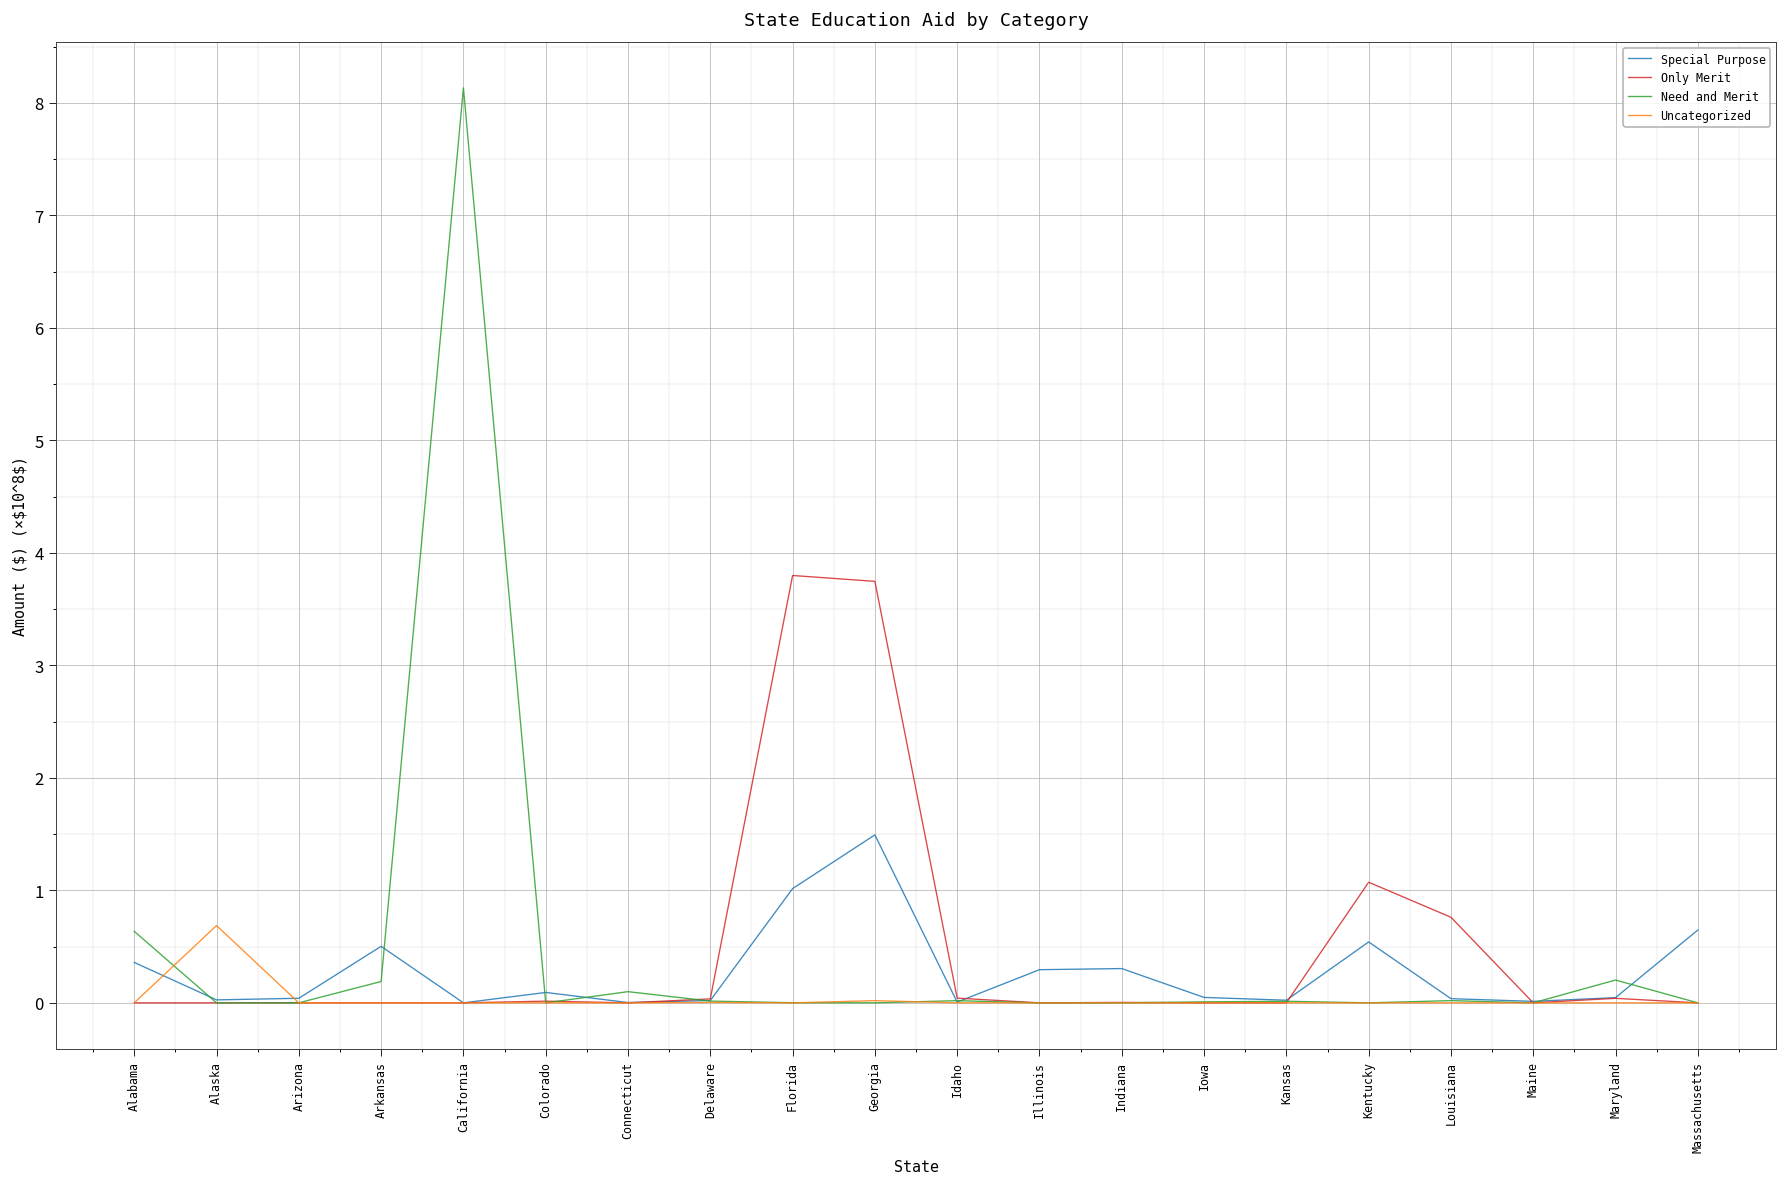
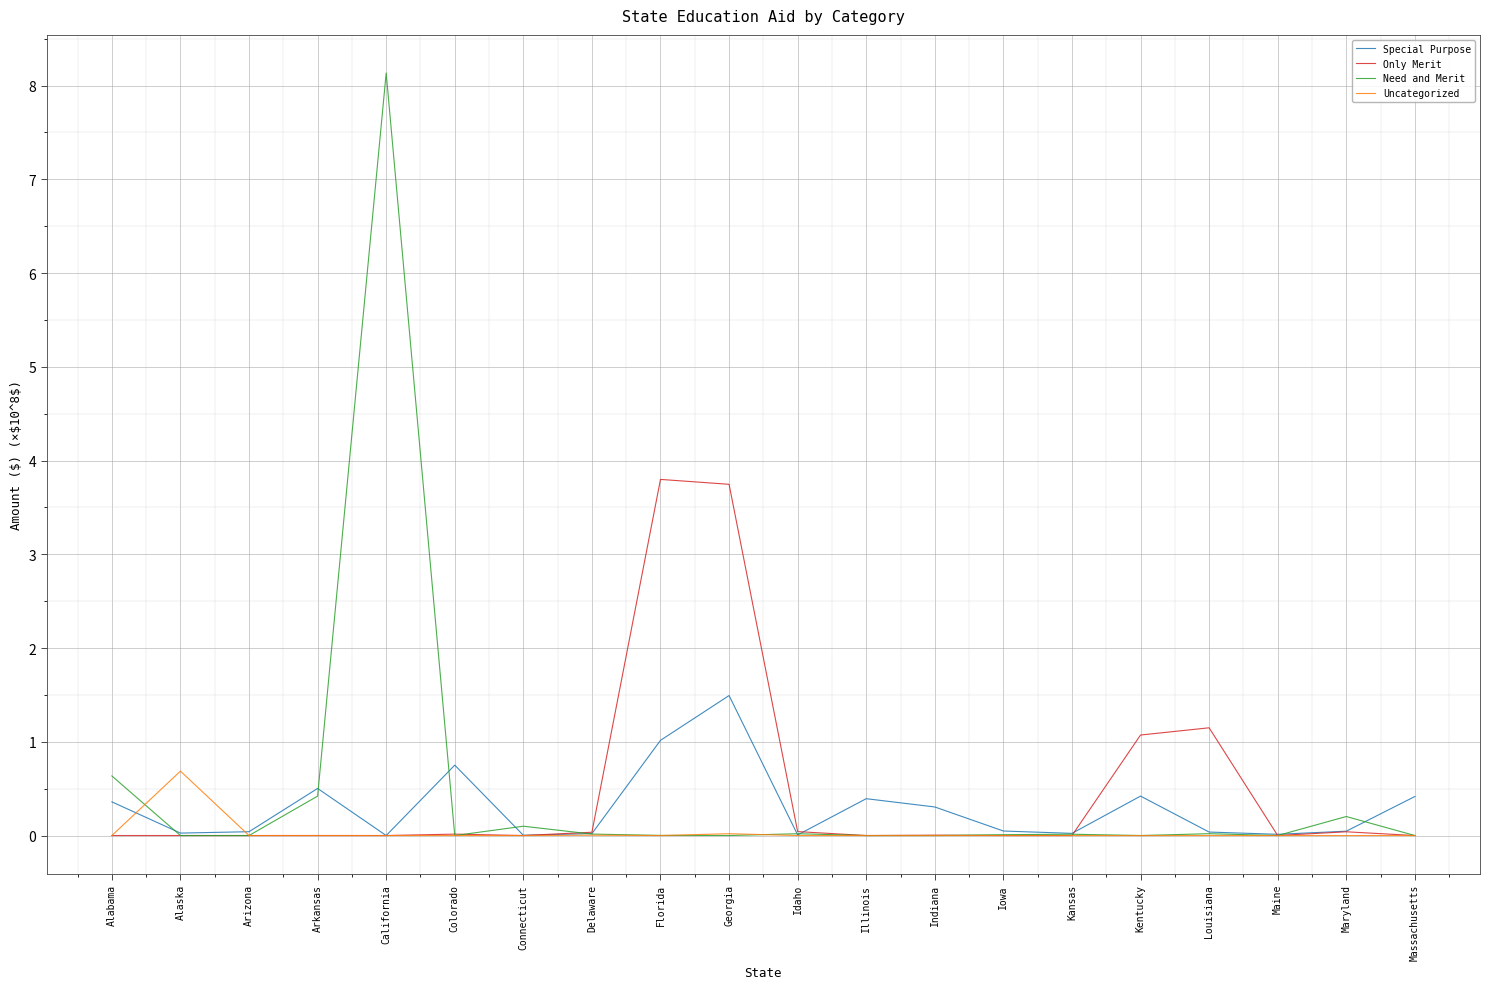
  {
    "Special Purpose": {
      "Alabama": 0.4,
      "Arizona": 0.0,
      "Arkansas": 0.5,
-     "Colorado": 0.1,
+     "Colorado": 0.8,
      "Florida": 1.0,
      "Georgia": 1.5,
-     "Illinois": 0.3,
+     "Illinois": 0.4,
      "Indiana": 0.3,
      "Iowa": 0.0,
-     "Kentucky": 0.5,
-     "Massachusetts": 0.6
+     "Kentucky": 0.4,
+     "Massachusetts": 0.4
    },
    "Only Merit": {
      "Florida": 3.8,
      "Georgia": 3.7,
      "Kentucky": 1.1,
-     "Louisiana": 0.8
+     "Louisiana": 1.1
    },
    "Need and Merit": {
      "Alabama": 0.6,
-     "Arkansas": 0.2,
+     "Arkansas": 0.4,
      "California": 8.1,
      "Connecticut": 0.1,
      "Maryland": 0.2
    },
    "Uncategorized": {
      "Alaska": 0.7,
      "Maryland": 0.0
    }
  }
